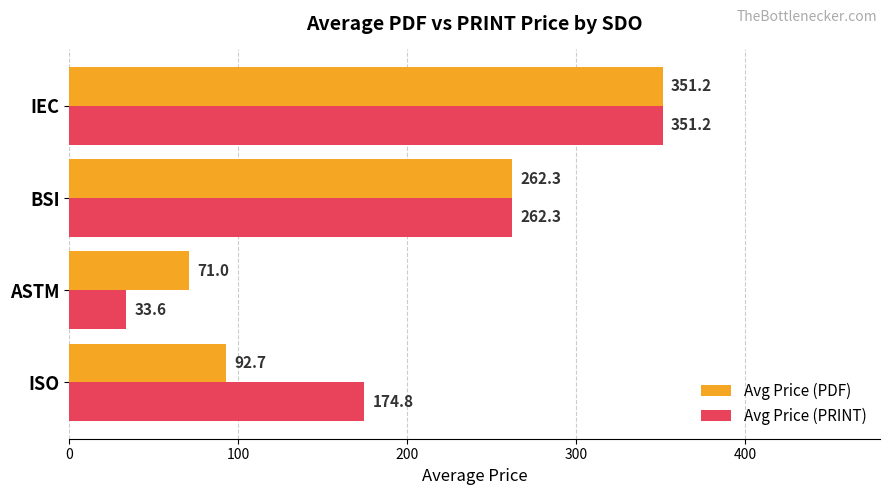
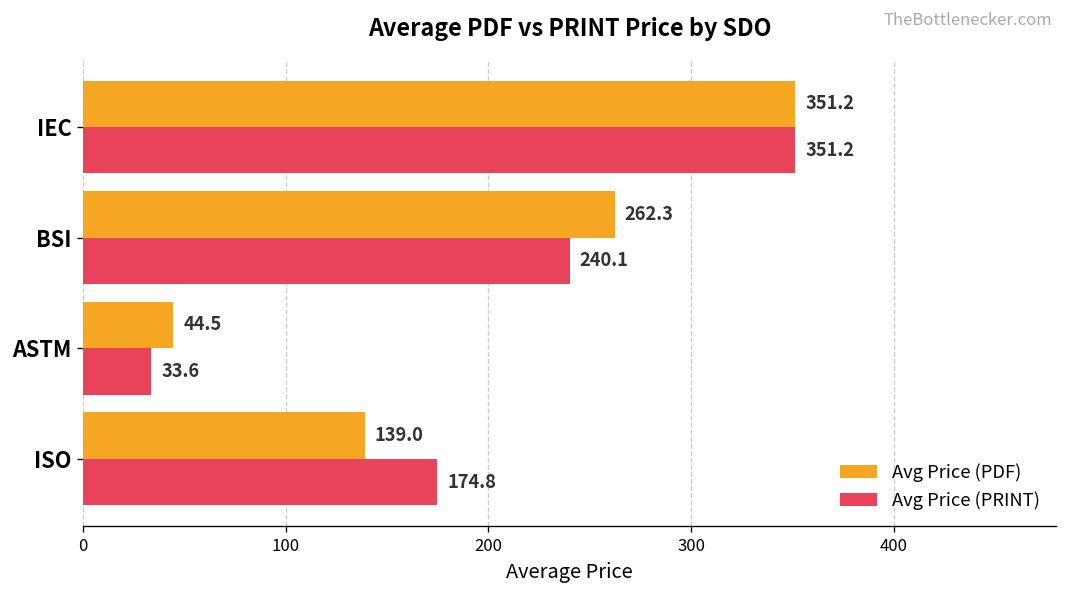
  {
    "Avg Price (PDF)": {
      "IEC": 351.2,
      "BSI": 262.3,
-     "ASTM": 71.0,
-     "ISO": 92.7
+     "ASTM": 44.5,
+     "ISO": 139.0
    },
    "Avg Price (PRINT)": {
      "IEC": 351.2,
-     "BSI": 262.3,
+     "BSI": 240.1,
      "ASTM": 33.6,
      "ISO": 174.8
    }
  }
